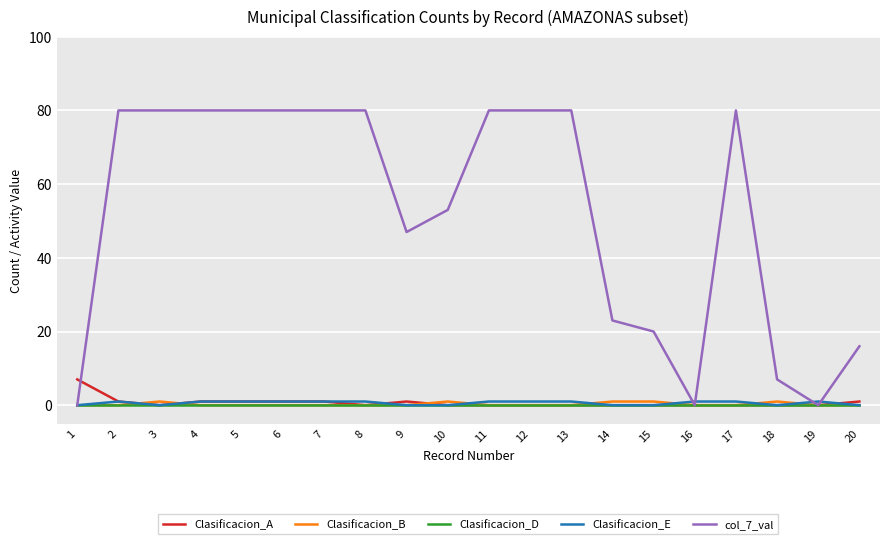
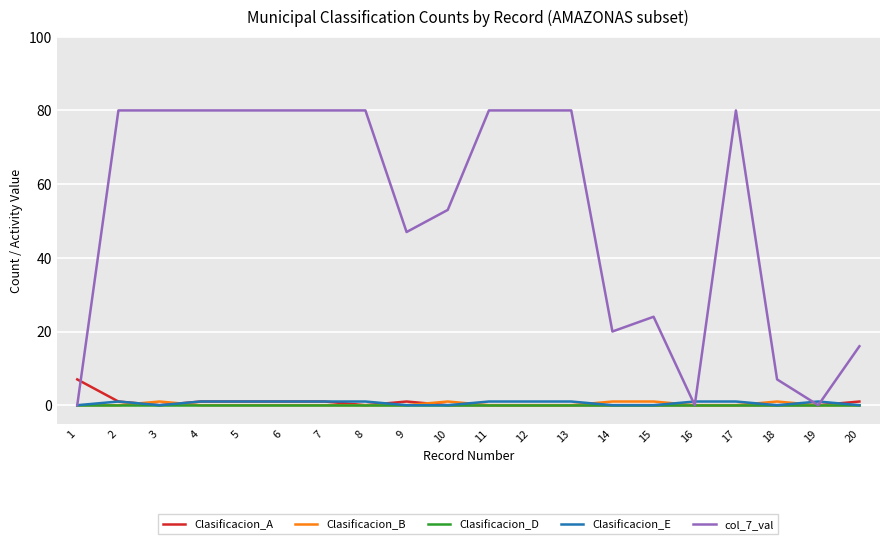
  {
    "Clasificacion_A": {
      "1": 7,
      "9": 1,
      "20": 1
    },
    "Clasificacion_B": {
      "3": 1,
      "10": 1,
      "14": 1,
      "15": 1,
      "18": 1
    },
    "Clasificacion_E": {
      "8": 1,
      "11": 1,
      "12": 1,
      "13": 1,
      "16": 1,
      "17": 1,
      "19": 1
    },
    "col_7_val": {
      "2": 80,
      "3": 80,
      "4": 80,
      "5": 80,
      "6": 80,
      "7": 80,
      "8": 80,
      "9": 47,
      "10": 53,
      "11": 80,
      "12": 80,
      "13": 80,
-     "14": 23,
-     "15": 20,
+     "14": 20,
+     "15": 24,
      "17": 80,
      "18": 7,
      "20": 16
    }
  }
